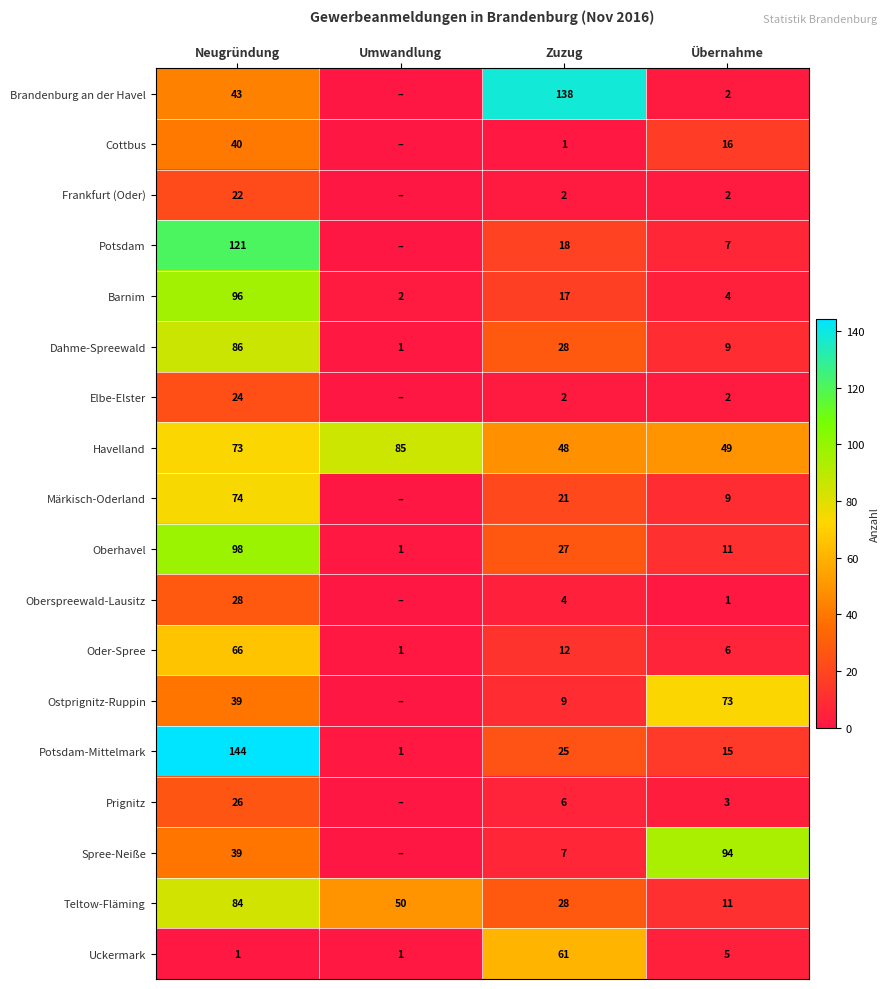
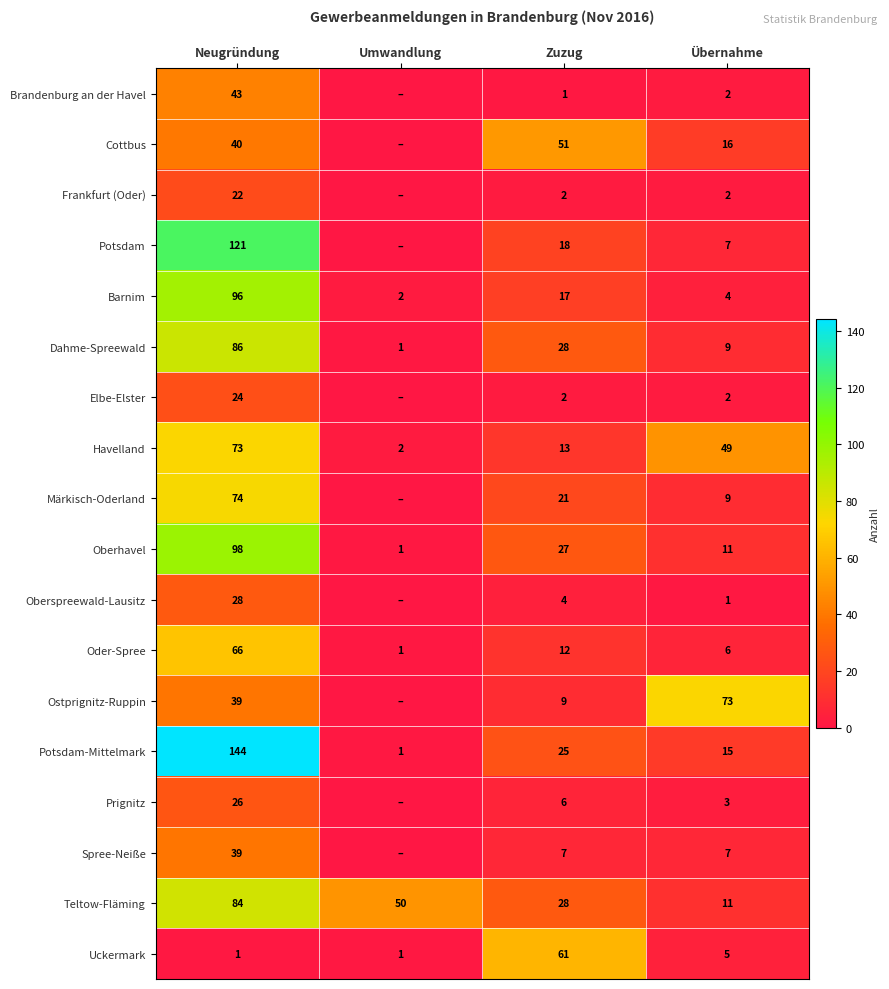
  {
    "Brandenburg an der Havel": {
      "Neugründung": 43,
-     "Zuzug": 138,
+     "Zuzug": 1,
      "Übernahme": 2
    },
    "Cottbus": {
      "Neugründung": 40,
-     "Zuzug": 1,
+     "Zuzug": 51,
      "Übernahme": 16
    },
    "Frankfurt (Oder)": {
      "Neugründung": 22,
      "Zuzug": 2,
      "Übernahme": 2
    },
    "Potsdam": {
      "Neugründung": 121,
      "Zuzug": 18,
      "Übernahme": 7
    },
    "Barnim": {
      "Neugründung": 96,
      "Umwandlung": 2,
      "Zuzug": 17,
      "Übernahme": 4
    },
    "Dahme-Spreewald": {
      "Neugründung": 86,
      "Umwandlung": 1,
      "Zuzug": 28,
      "Übernahme": 9
    },
    "Elbe-Elster": {
      "Neugründung": 24,
      "Zuzug": 2,
      "Übernahme": 2
    },
    "Havelland": {
      "Neugründung": 73,
-     "Umwandlung": 85,
-     "Zuzug": 48,
+     "Umwandlung": 2,
+     "Zuzug": 13,
      "Übernahme": 49
    },
    "Märkisch-Oderland": {
      "Neugründung": 74,
      "Zuzug": 21,
      "Übernahme": 9
    },
    "Oberhavel": {
      "Neugründung": 98,
      "Umwandlung": 1,
      "Zuzug": 27,
      "Übernahme": 11
    },
    "Oberspreewald-Lausitz": {
      "Neugründung": 28,
      "Zuzug": 4,
      "Übernahme": 1
    },
    "Oder-Spree": {
      "Neugründung": 66,
      "Umwandlung": 1,
      "Zuzug": 12,
      "Übernahme": 6
    },
    "Ostprignitz-Ruppin": {
      "Neugründung": 39,
      "Zuzug": 9,
      "Übernahme": 73
    },
    "Potsdam-Mittelmark": {
      "Neugründung": 144,
      "Umwandlung": 1,
      "Zuzug": 25,
      "Übernahme": 15
    },
    "Prignitz": {
      "Neugründung": 26,
      "Zuzug": 6,
      "Übernahme": 3
    },
    "Spree-Neiße": {
      "Neugründung": 39,
      "Zuzug": 7,
-     "Übernahme": 94
+     "Übernahme": 7
    },
    "Teltow-Fläming": {
      "Neugründung": 84,
      "Umwandlung": 50,
      "Zuzug": 28,
      "Übernahme": 11
    },
    "Uckermark": {
      "Neugründung": 1,
      "Umwandlung": 1,
      "Zuzug": 61,
      "Übernahme": 5
    }
  }
